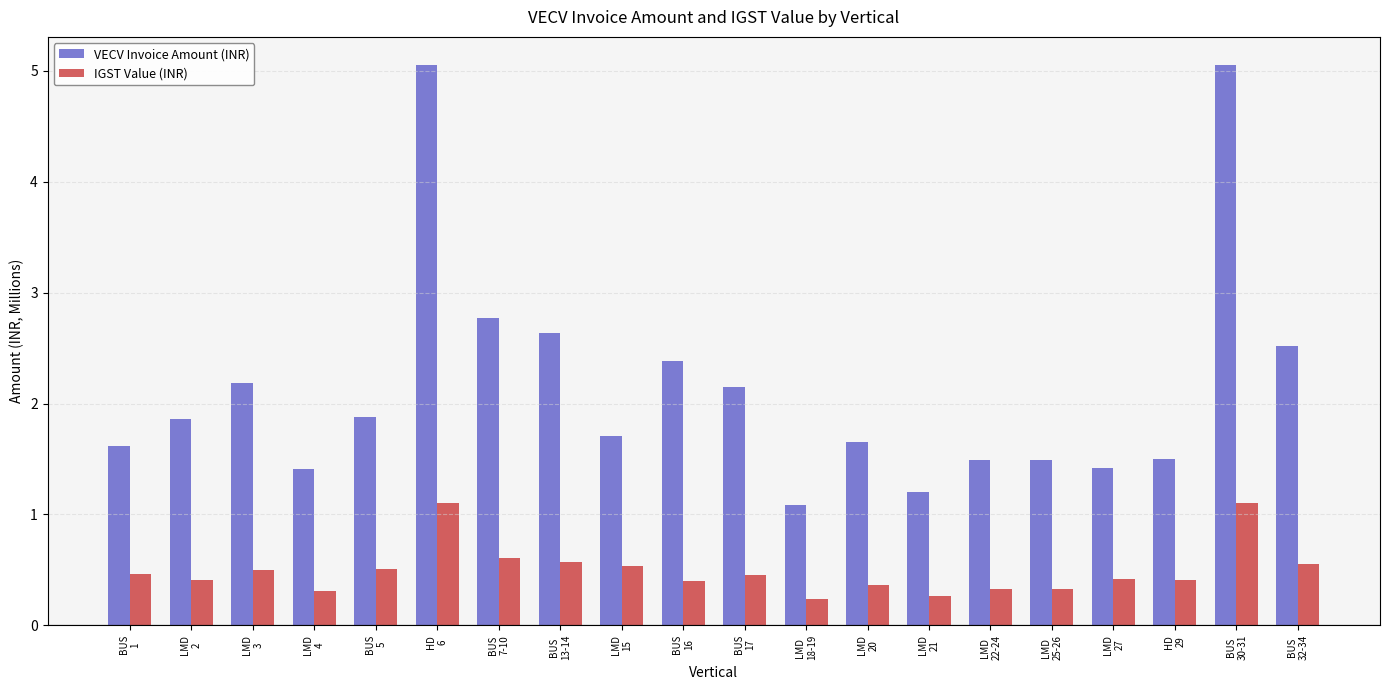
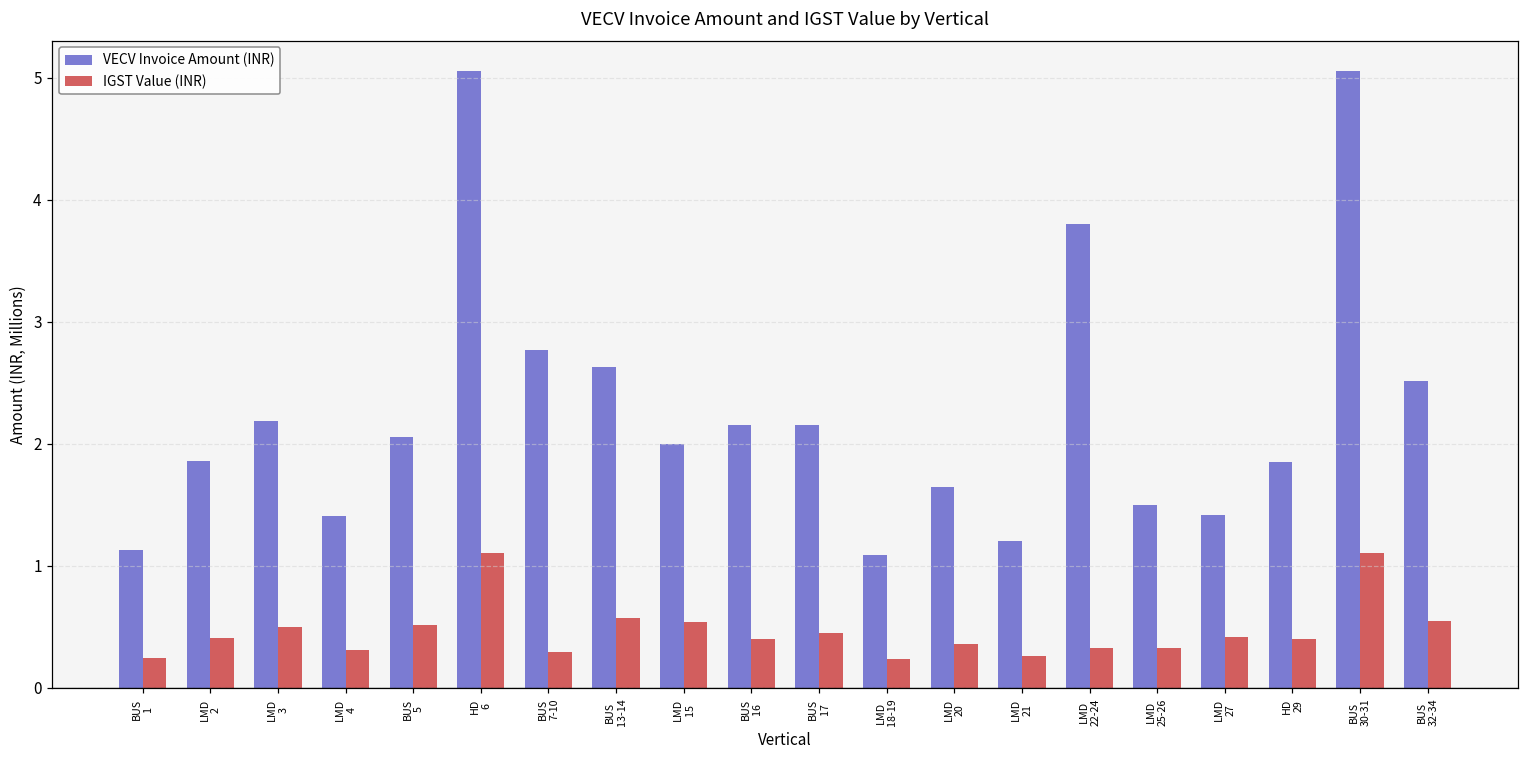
  {
    "VECV Invoice Amount (INR)": {
-     "BUS 1": 1.62,
+     "BUS 1": 1.13,
      "LMD 2": 1.86,
      "LMD 3": 2.19,
      "LMD 4": 1.41,
-     "BUS 5": 1.87,
+     "BUS 5": 2.06,
      "HD 6": 5.05,
      "BUS 7-10": 2.77,
      "BUS 13-14": 2.63,
-     "LMD 15": 1.71,
-     "BUS 16": 2.39,
+     "LMD 15": 2.00,
+     "BUS 16": 2.16,
      "BUS 17": 2.15,
      "LMD 18-19": 1.09,
      "LMD 20": 1.65,
      "LMD 21": 1.20,
-     "LMD 22-24": 1.50,
+     "LMD 22-24": 3.80,
      "LMD 25-26": 1.50,
      "LMD 27": 1.42,
-     "HD 29": 1.50,
+     "HD 29": 1.85,
      "BUS 30-31": 5.05,
      "BUS 32-34": 2.52
    },
    "IGST Value (INR)": {
-     "BUS 1": 0.46,
+     "BUS 1": 0.25,
      "LMD 2": 0.41,
      "LMD 3": 0.50,
      "LMD 4": 0.31,
      "BUS 5": 0.51,
      "HD 6": 1.11,
-     "BUS 7-10": 0.61,
+     "BUS 7-10": 0.30,
      "BUS 13-14": 0.58,
      "LMD 15": 0.54,
      "BUS 16": 0.40,
      "BUS 17": 0.45,
      "LMD 18-19": 0.24,
      "LMD 20": 0.36,
      "LMD 21": 0.26,
      "LMD 22-24": 0.33,
      "LMD 25-26": 0.33,
      "LMD 27": 0.42,
      "HD 29": 0.40,
      "BUS 30-31": 1.11,
      "BUS 32-34": 0.55
    }
  }
